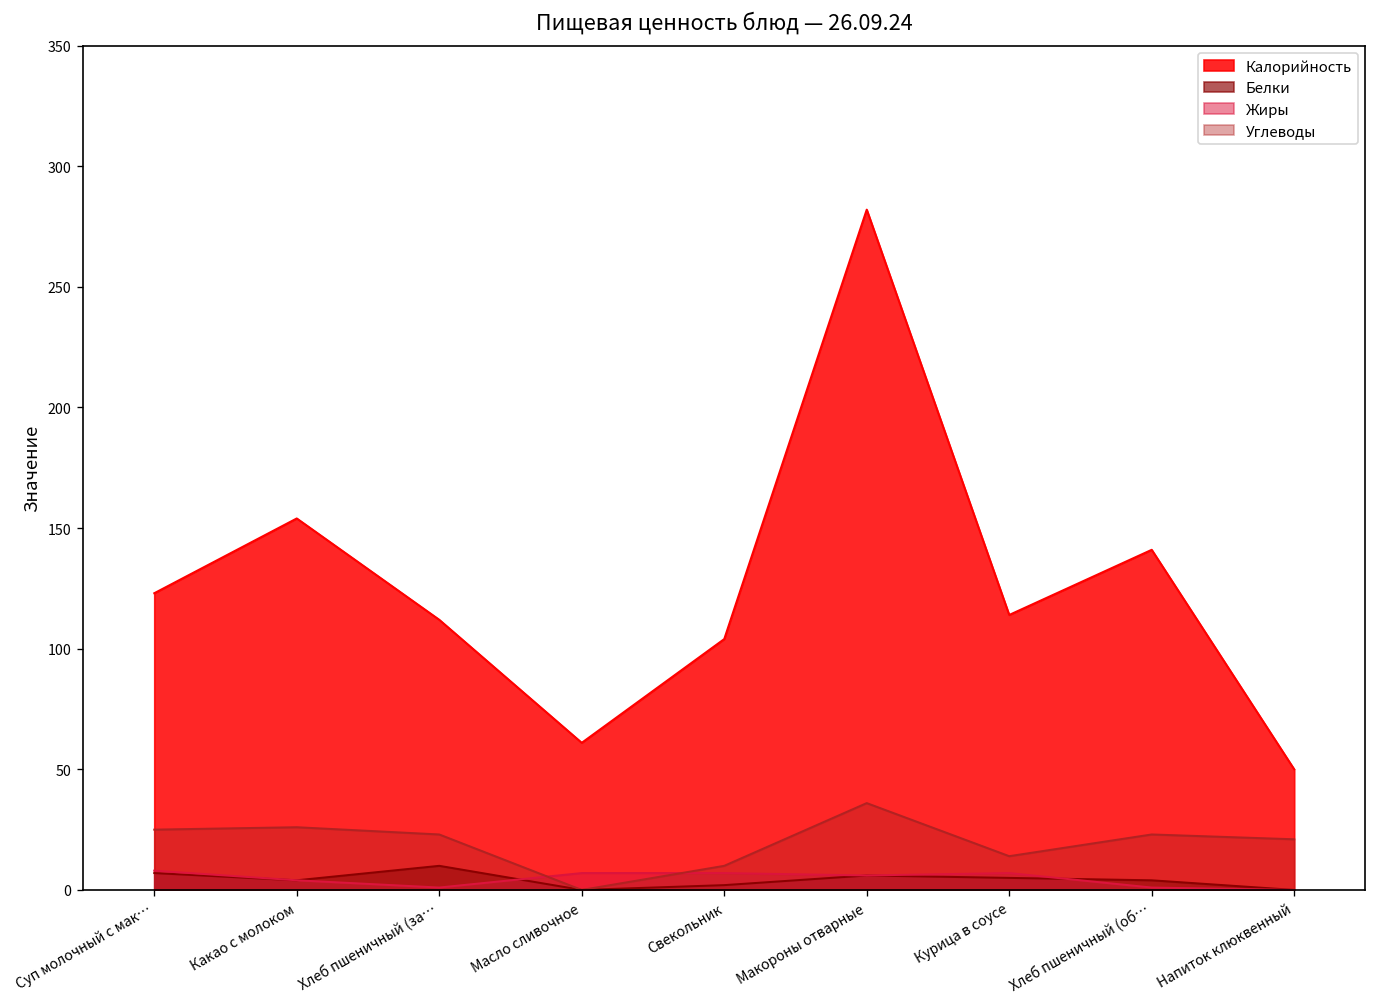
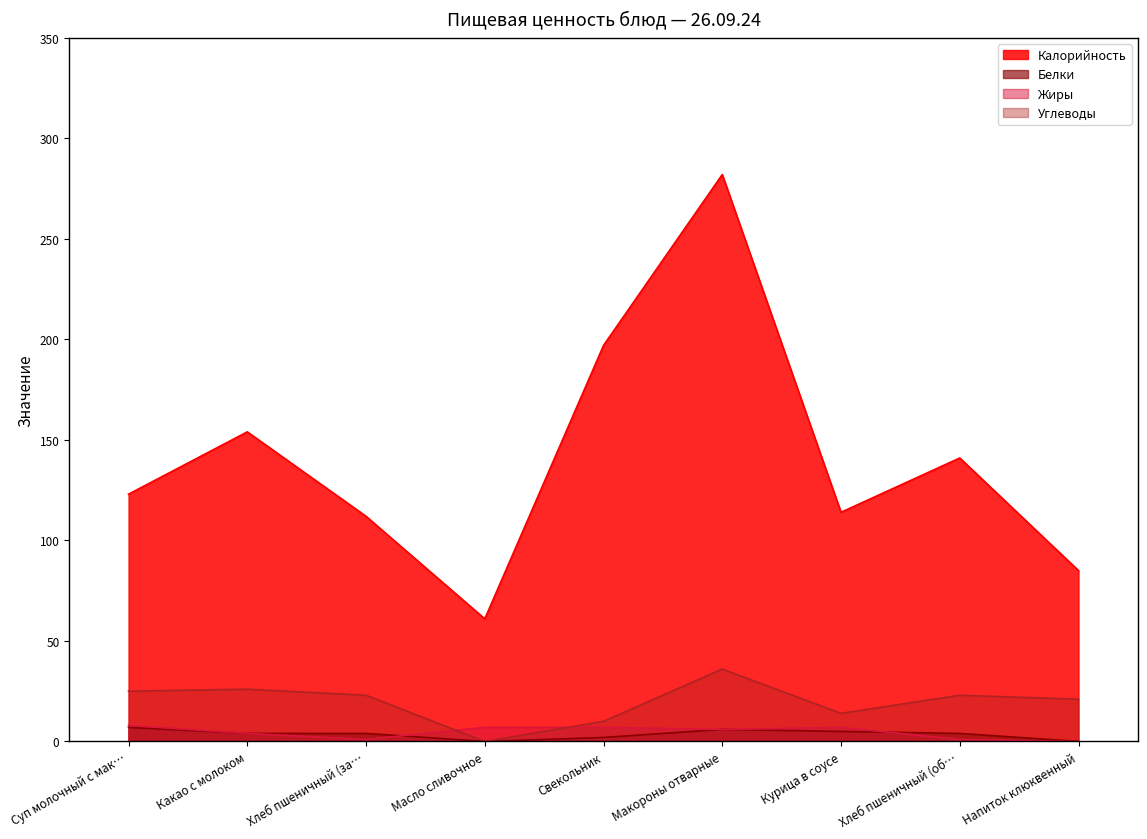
  {
    "Калорийность": {
      "Суп молочный с мак…": 123,
      "Какао с молоком": 154,
      "Хлеб пшеничный (за…": 112,
      "Масло сливочное": 61,
-     "Свекольник": 104,
+     "Свекольник": 197,
      "Макороны отварные": 282,
      "Курица в соусе": 114,
      "Хлеб пшеничный (об…": 141,
-     "Напиток клюквенный": 50
+     "Напиток клюквенный": 85
    },
    "Белки": {
-     "Хлеб пшеничный (за…": 10,
+     "Хлеб пшеничный (за…": 4,
      "Свекольник": 2,
      "Курица в соусе": 5,
      "Хлеб пшеничный (об…": 4
    }
  }
